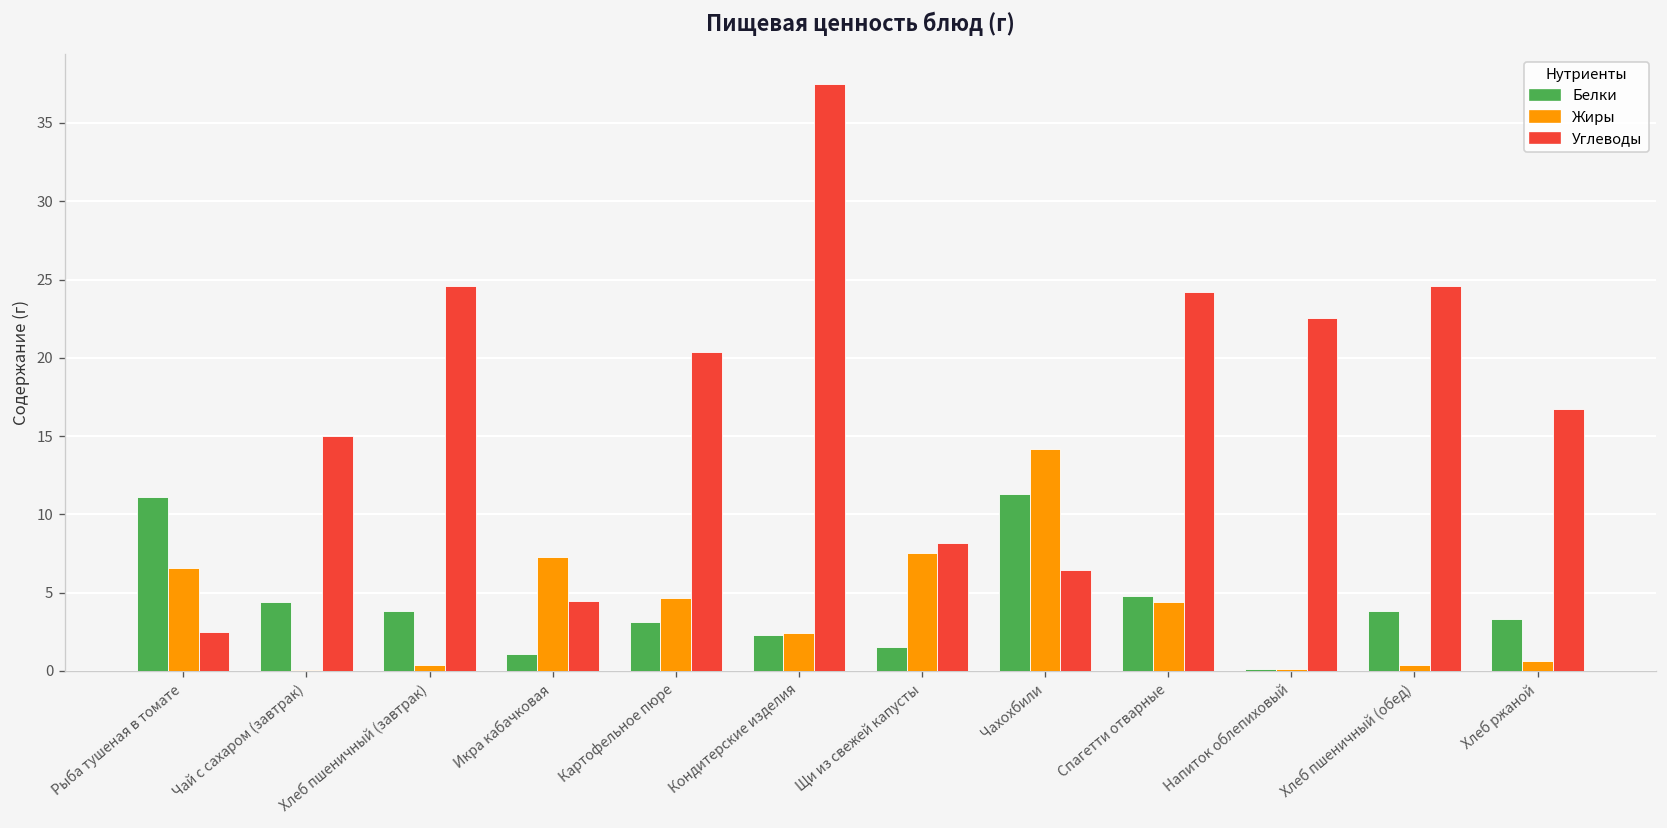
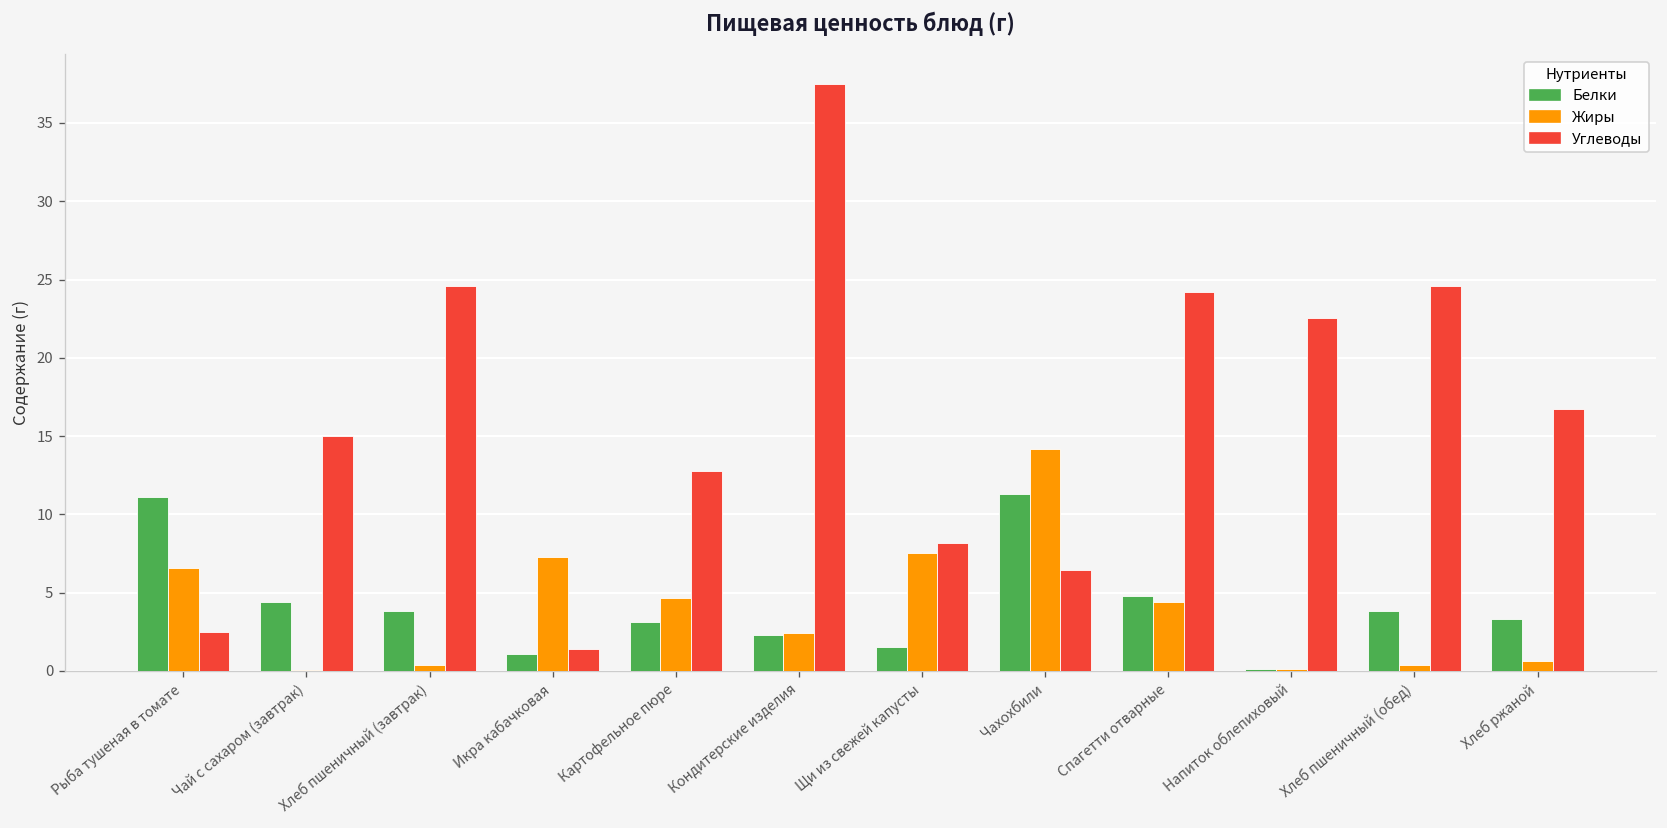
  {
    "Белки": {
      "Рыба тушеная в томате": 11.1,
      "Чай с сахаром (завтрак)": 4.4,
      "Хлеб пшеничный (завтрак)": 3.8,
      "Икра кабачковая": 1.1,
      "Картофельное пюре": 3.1,
      "Кондитерские изделия": 2.3,
      "Щи из свежей капусты": 1.5,
      "Чахохбили": 11.3,
      "Спагетти отварные": 4.8,
      "Хлеб пшеничный (обед)": 3.8,
      "Хлеб ржаной": 3.3
    },
    "Жиры": {
      "Рыба тушеная в томате": 6.5,
      "Хлеб пшеничный (завтрак)": 0.4,
      "Икра кабачковая": 7.3,
      "Картофельное пюре": 4.7,
      "Кондитерские изделия": 2.4,
      "Щи из свежей капусты": 7.5,
      "Чахохбили": 14.2,
      "Спагетти отварные": 4.4,
      "Хлеб пшеничный (обед)": 0.4,
      "Хлеб ржаной": 0.6
    },
    "Углеводы": {
      "Рыба тушеная в томате": 2.5,
      "Чай с сахаром (завтрак)": 15.0,
      "Хлеб пшеничный (завтрак)": 24.6,
-     "Икра кабачковая": 4.5,
-     "Картофельное пюре": 20.4,
+     "Икра кабачковая": 1.4,
+     "Картофельное пюре": 12.8,
      "Кондитерские изделия": 37.5,
      "Щи из свежей капусты": 8.2,
      "Чахохбили": 6.4,
      "Спагетти отварные": 24.2,
      "Напиток облепиховый": 22.6,
      "Хлеб пшеничный (обед)": 24.6,
      "Хлеб ржаной": 16.7
    }
  }
